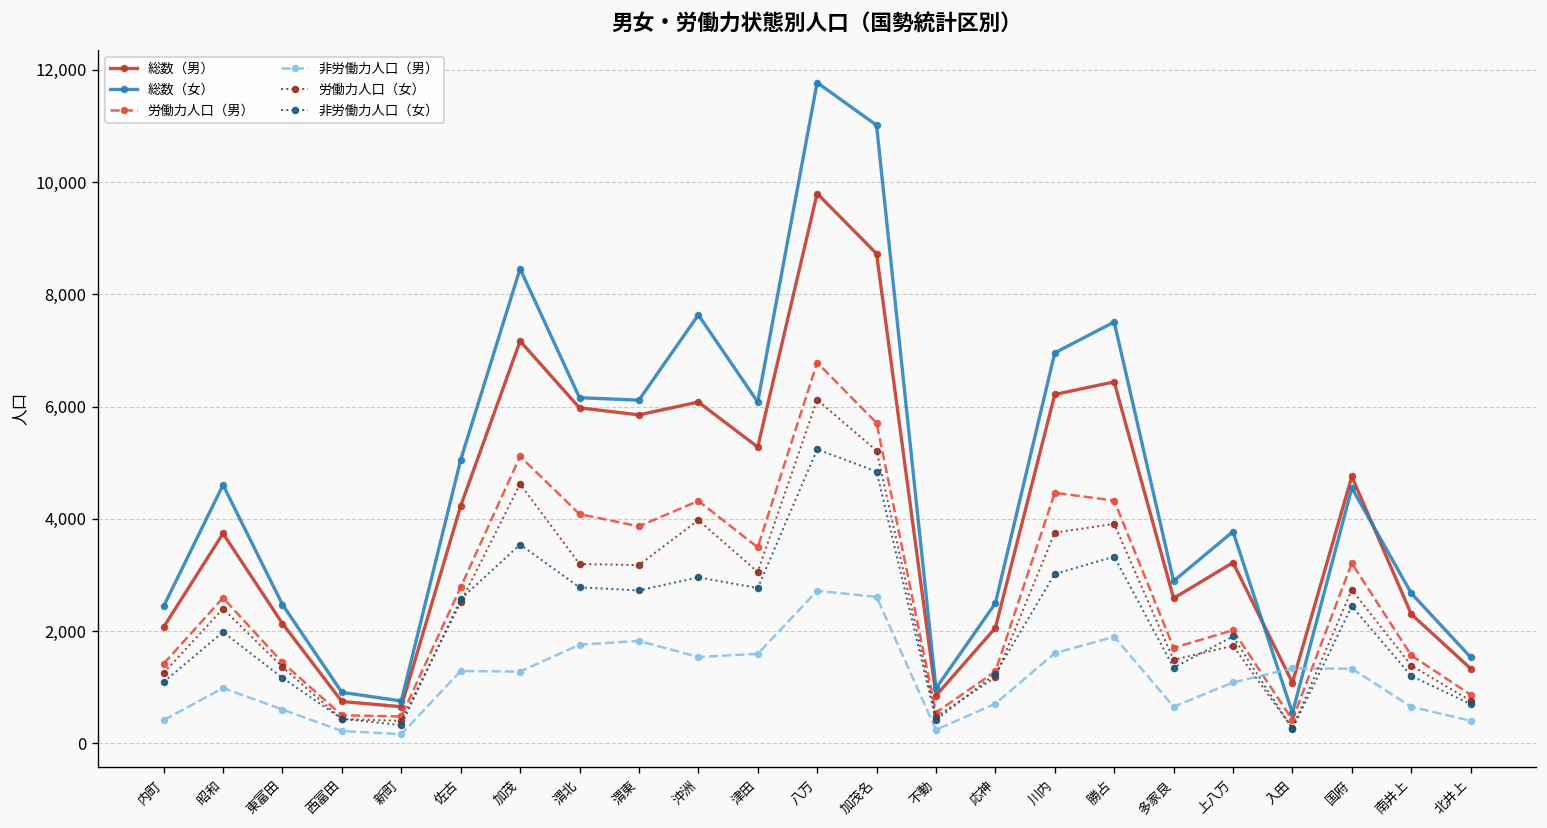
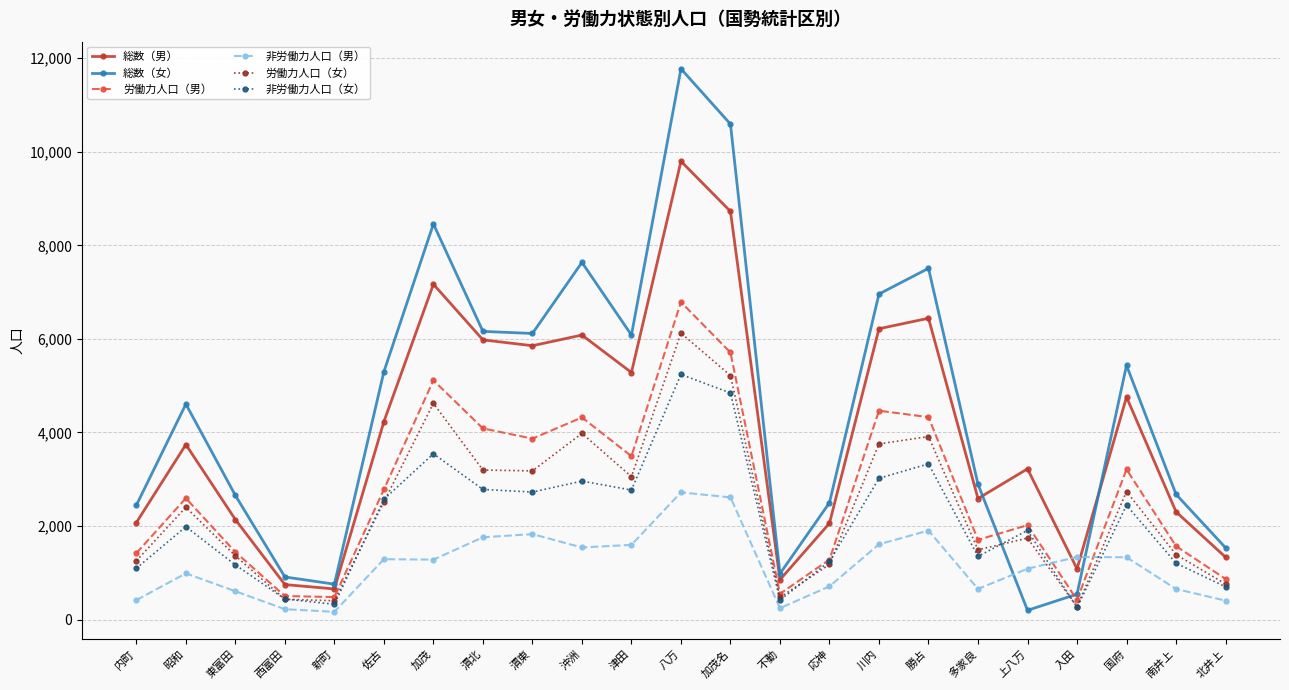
  {
    "総数（女）": {
      "内町": "2,400",
      "昭和": "4,600",
-     "東富田": "2,500",
+     "東富田": "2,700",
      "西富田": "900",
      "新町": "800",
-     "佐古": "5,100",
+     "佐古": "5,300",
      "加茂": "8,500",
      "渭北": "6,200",
      "渭東": "6,100",
      "沖洲": "7,600",
      "津田": "6,100",
      "八万": "11,800",
-     "加茂名": "11,000",
+     "加茂名": "10,600",
      "不動": "1,000",
      "応神": "2,500",
      "川内": "7,000",
      "勝占": "7,500",
      "多家良": "2,900",
-     "上八万": "3,800",
+     "上八万": "200",
      "入田": "500",
-     "国府": "4,600",
+     "国府": "5,400",
      "南井上": "2,700",
      "北井上": "1,500"
    },
    "非労働力人口（男）": {
      "内町": "400",
      "昭和": "1,000",
      "東富田": "600",
      "西富田": "200",
      "新町": "200",
      "佐古": "1,300",
      "加茂": "1,300",
      "渭北": "1,800",
      "渭東": "1,800",
      "沖洲": "1,500",
      "津田": "1,600",
      "八万": "2,700",
      "加茂名": "2,600",
      "不動": "200",
      "応神": "700",
      "川内": "1,600",
      "勝占": "1,900",
      "多家良": "700",
      "上八万": "1,100",
      "入田": "1,300",
      "国府": "1,300",
      "南井上": "700",
      "北井上": "400"
    },
    "非労働力人口（女）": {
      "内町": "1,100",
      "昭和": "2,000",
      "東富田": "1,200",
      "新町": "300",
      "佐古": "2,600",
      "加茂": "3,500",
      "渭北": "2,800",
      "渭東": "2,700",
      "沖洲": "3,000",
      "津田": "2,800",
      "八万": "5,200",
      "加茂名": "4,800",
      "不動": "400",
      "川内": "3,000",
      "勝占": "3,300",
      "多家良": "1,400",
      "上八万": "1,900",
      "国府": "2,400",
      "南井上": "1,200",
      "北井上": "700"
    }
  }
